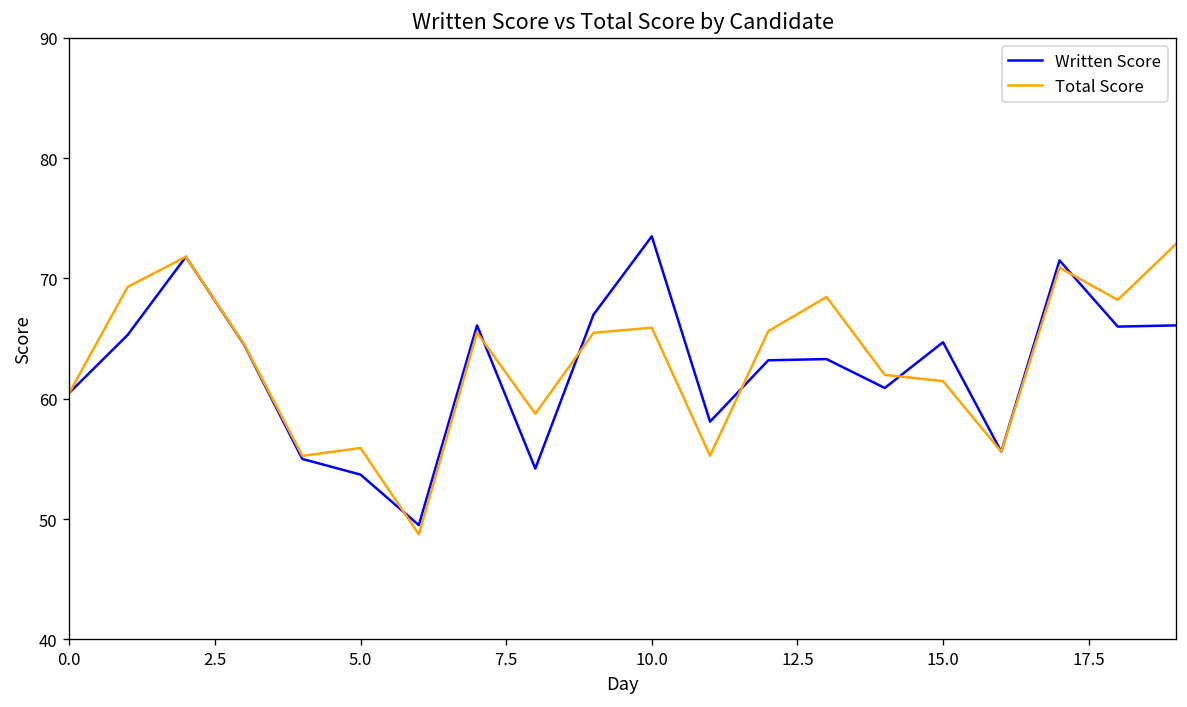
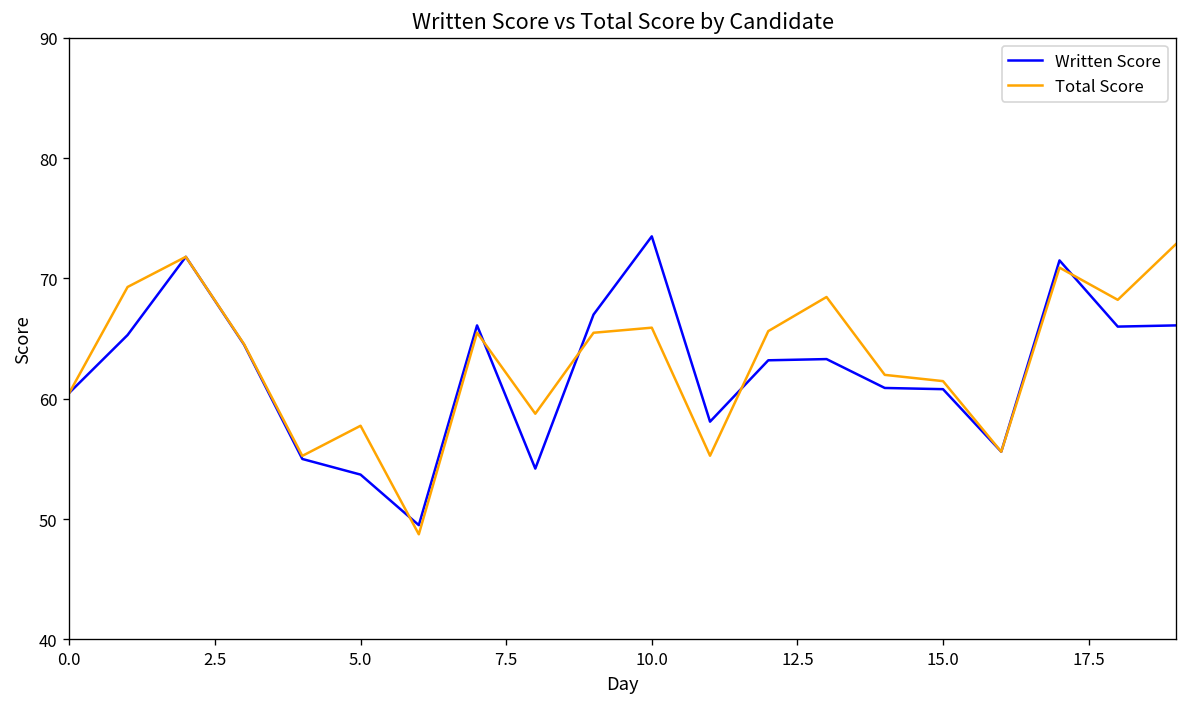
  {
    "Written Score": {
      "5.0": 53.7,
      "10.0": 73.5,
-     "15.0": 64.7
+     "15.0": 60.8
    },
    "Total Score": {
-     "5.0": 55.9,
+     "5.0": 57.8,
      "10.0": 65.9,
      "15.0": 61.5
    }
  }
